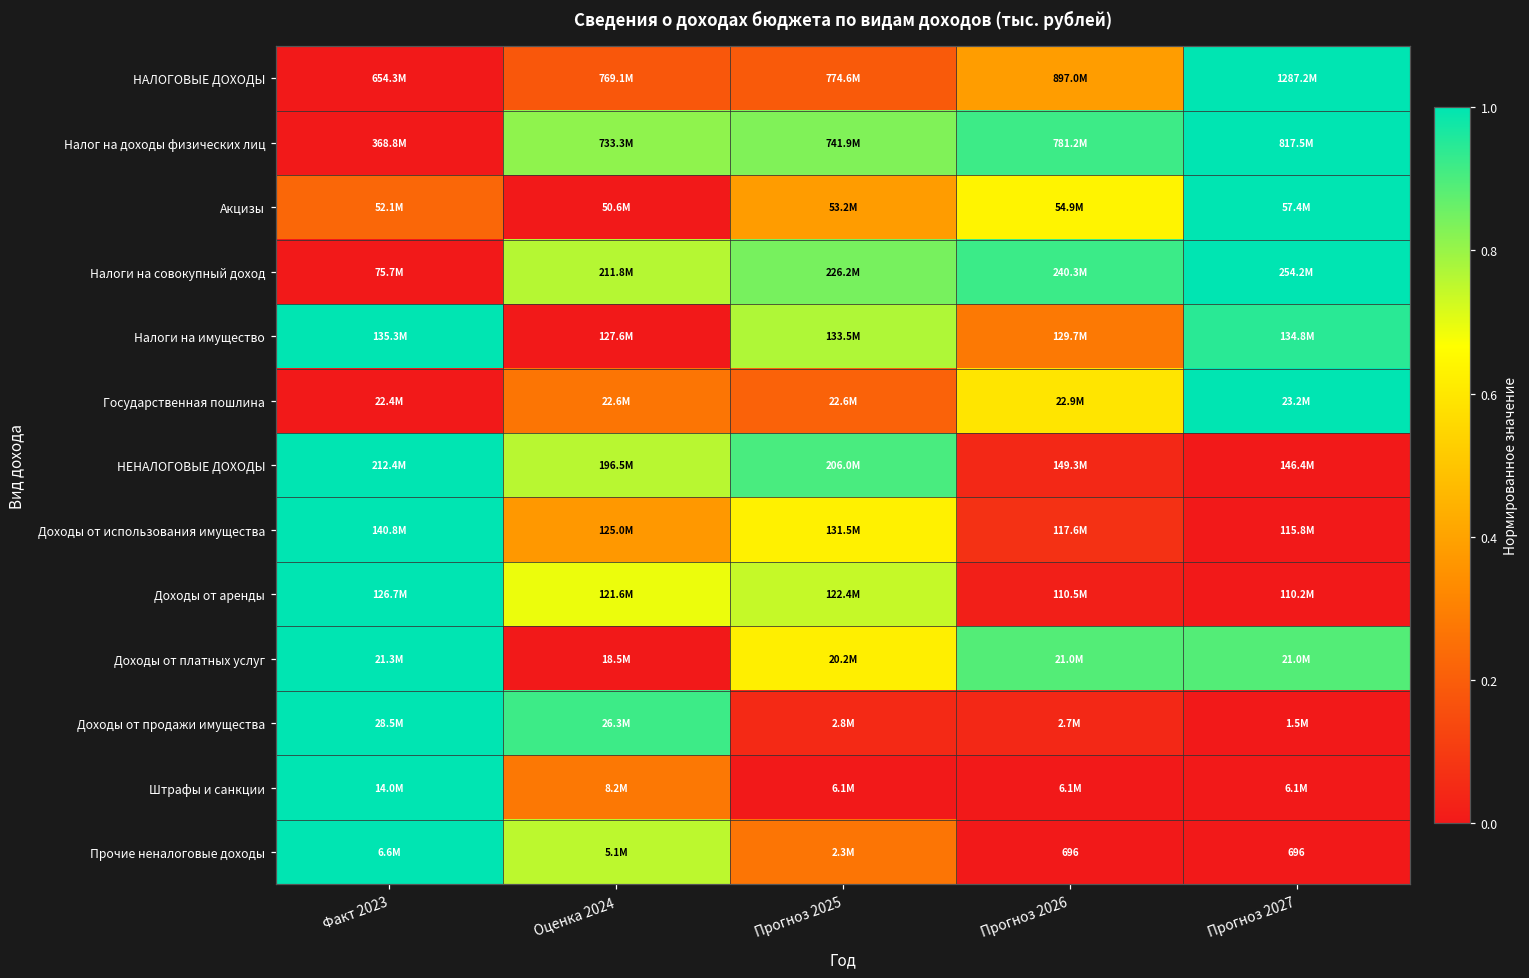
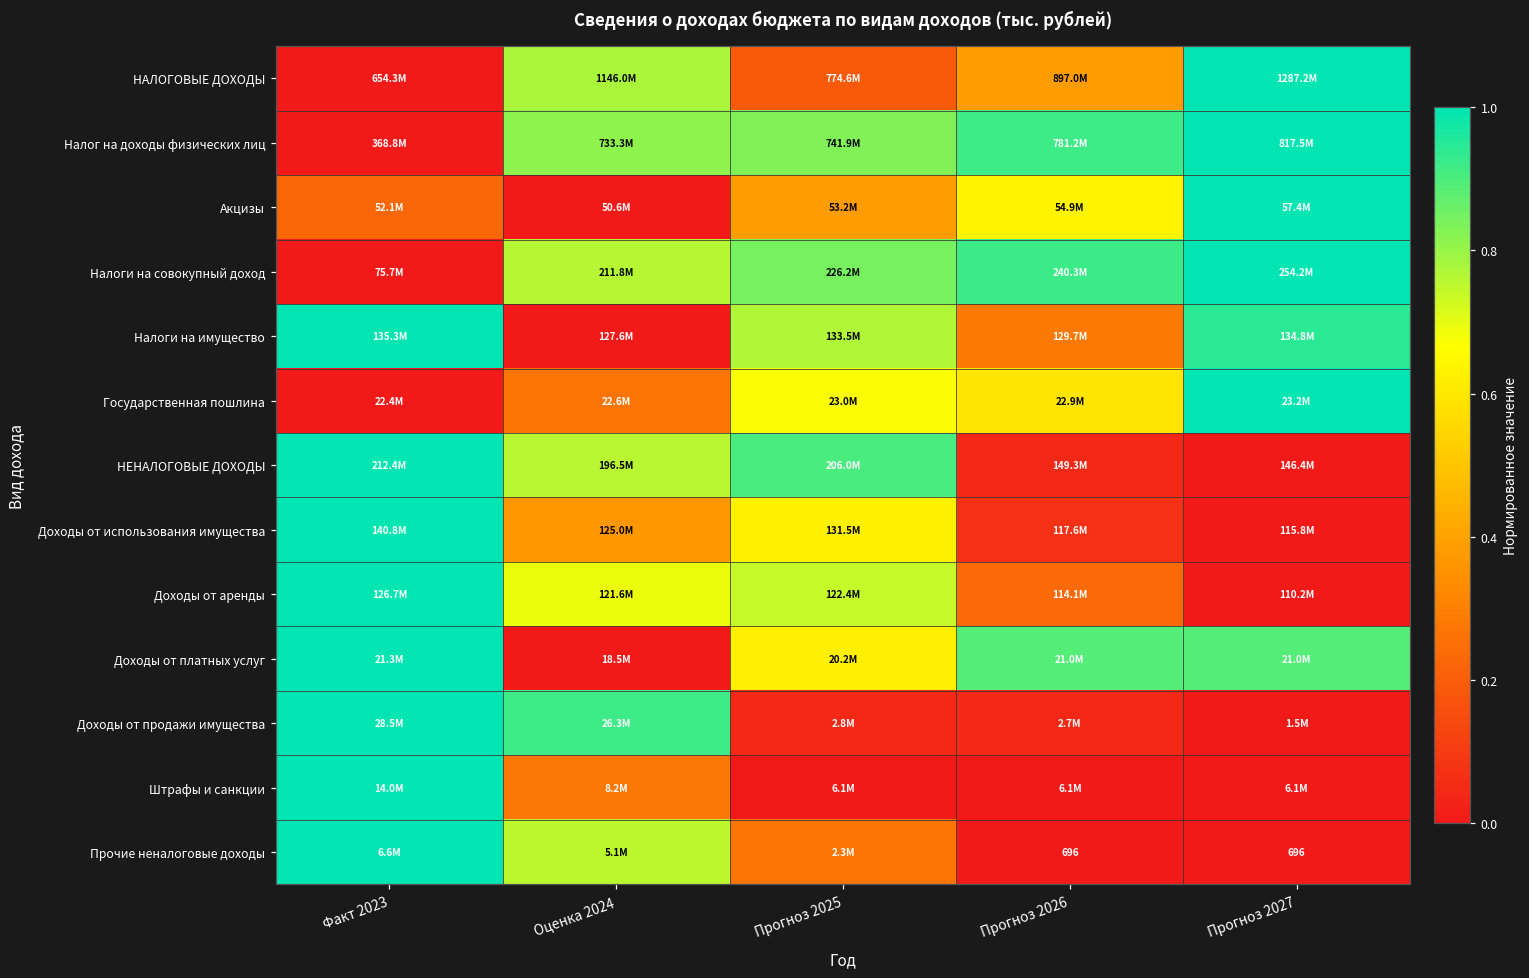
  {
    "НАЛОГОВЫЕ ДОХОДЫ": {
      "Факт 2023": "654.3M",
-     "Оценка 2024": "769.1M",
+     "Оценка 2024": "1146.0M",
      "Прогноз 2025": "774.6M",
      "Прогноз 2026": "897.0M",
      "Прогноз 2027": "1287.2M"
    },
    "Налог на доходы физических лиц": {
      "Факт 2023": "368.8M",
      "Оценка 2024": "733.3M",
      "Прогноз 2025": "741.9M",
      "Прогноз 2026": "781.2M",
      "Прогноз 2027": "817.5M"
    },
    "Акцизы": {
      "Факт 2023": "52.1M",
      "Оценка 2024": "50.6M",
      "Прогноз 2025": "53.2M",
      "Прогноз 2026": "54.9M",
      "Прогноз 2027": "57.4M"
    },
    "Налоги на совокупный доход": {
      "Факт 2023": "75.7M",
      "Оценка 2024": "211.8M",
      "Прогноз 2025": "226.2M",
      "Прогноз 2026": "240.3M",
      "Прогноз 2027": "254.2M"
    },
    "Налоги на имущество": {
      "Факт 2023": "135.3M",
      "Оценка 2024": "127.6M",
      "Прогноз 2025": "133.5M",
      "Прогноз 2026": "129.7M",
      "Прогноз 2027": "134.8M"
    },
    "Государственная пошлина": {
      "Факт 2023": "22.4M",
      "Оценка 2024": "22.6M",
-     "Прогноз 2025": "22.6M",
+     "Прогноз 2025": "23.0M",
      "Прогноз 2026": "22.9M",
      "Прогноз 2027": "23.2M"
    },
    "НЕНАЛОГОВЫЕ ДОХОДЫ": {
      "Факт 2023": "212.4M",
      "Оценка 2024": "196.5M",
      "Прогноз 2025": "206.0M",
      "Прогноз 2026": "149.3M",
      "Прогноз 2027": "146.4M"
    },
    "Доходы от использования имущества": {
      "Факт 2023": "140.8M",
      "Оценка 2024": "125.0M",
      "Прогноз 2025": "131.5M",
      "Прогноз 2026": "117.6M",
      "Прогноз 2027": "115.8M"
    },
    "Доходы от аренды": {
      "Факт 2023": "126.7M",
      "Оценка 2024": "121.6M",
      "Прогноз 2025": "122.4M",
-     "Прогноз 2026": "110.5M",
+     "Прогноз 2026": "114.1M",
      "Прогноз 2027": "110.2M"
    },
    "Доходы от платных услуг": {
      "Факт 2023": "21.3M",
      "Оценка 2024": "18.5M",
      "Прогноз 2025": "20.2M",
      "Прогноз 2026": "21.0M",
      "Прогноз 2027": "21.0M"
    },
    "Доходы от продажи имущества": {
      "Факт 2023": "28.5M",
      "Оценка 2024": "26.3M",
      "Прогноз 2025": "2.8M",
      "Прогноз 2026": "2.7M",
      "Прогноз 2027": "1.5M"
    },
    "Штрафы и санкции": {
      "Факт 2023": "14.0M",
      "Оценка 2024": "8.2M",
      "Прогноз 2025": "6.1M",
      "Прогноз 2026": "6.1M",
      "Прогноз 2027": "6.1M"
    },
    "Прочие неналоговые доходы": {
      "Факт 2023": "6.6M",
      "Оценка 2024": "5.1M",
      "Прогноз 2025": "2.3M",
      "Прогноз 2026": "696",
      "Прогноз 2027": "696"
    }
  }
